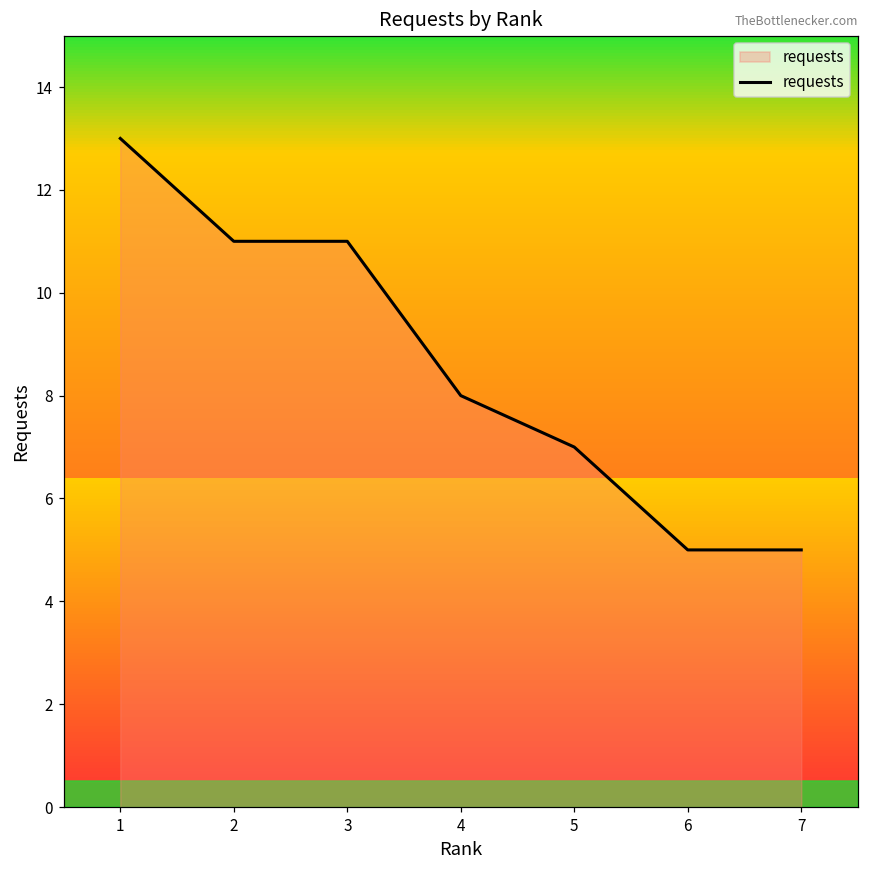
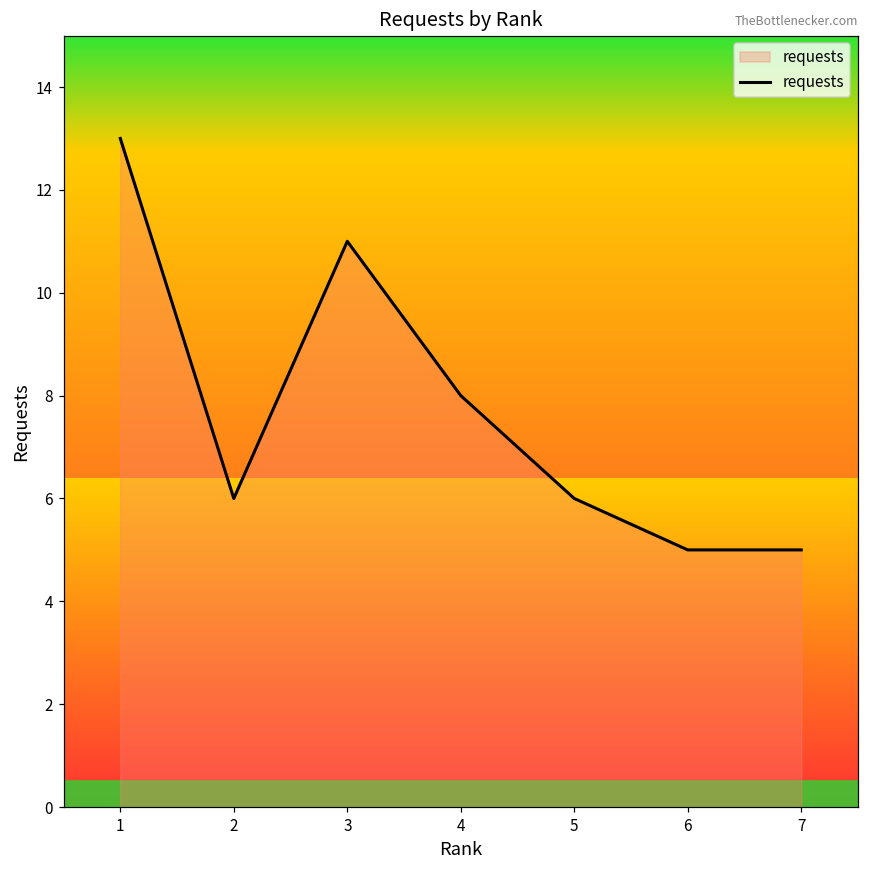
  {
    "1": 13,
-   "2": 11,
+   "2": 6,
    "3": 11,
    "4": 8,
-   "5": 7,
+   "5": 6,
    "6": 5,
    "7": 5
  }
